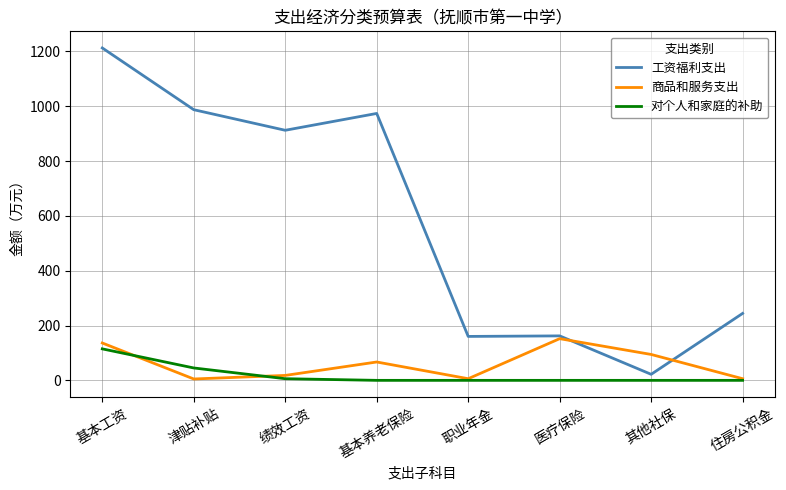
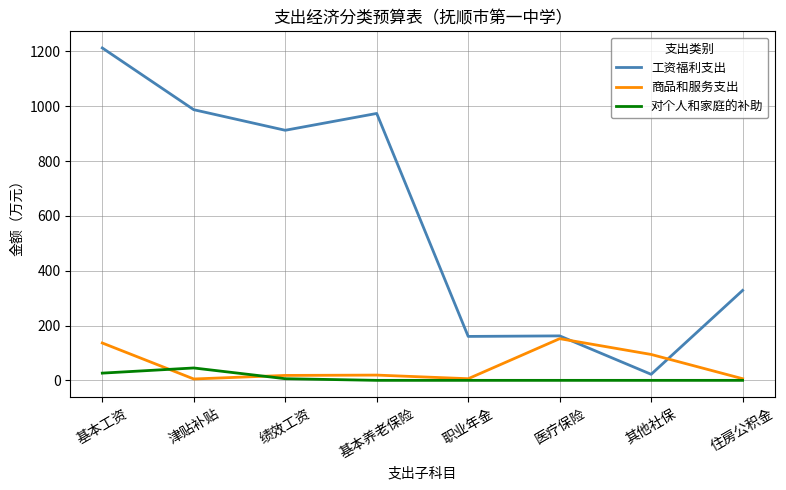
  {
    "工资福利支出": {
      "基本工资": 1210,
      "津贴补贴": 990,
      "绩效工资": 910,
      "基本养老保险": 970,
      "职业年金": 160,
      "医疗保险": 160,
      "其他社保": 20,
-     "住房公积金": 240
+     "住房公积金": 330
    },
    "商品和服务支出": {
      "基本工资": 140,
      "津贴补贴": 10,
      "绩效工资": 20,
-     "基本养老保险": 70,
+     "基本养老保险": 20,
      "医疗保险": 150,
      "其他社保": 90
    },
    "对个人和家庭的补助": {
-     "基本工资": 110,
+     "基本工资": 30,
      "津贴补贴": 50,
      "绩效工资": 10,
      "基本养老保险": 0,
      "医疗保险": 0,
      "其他社保": 0
    }
  }
